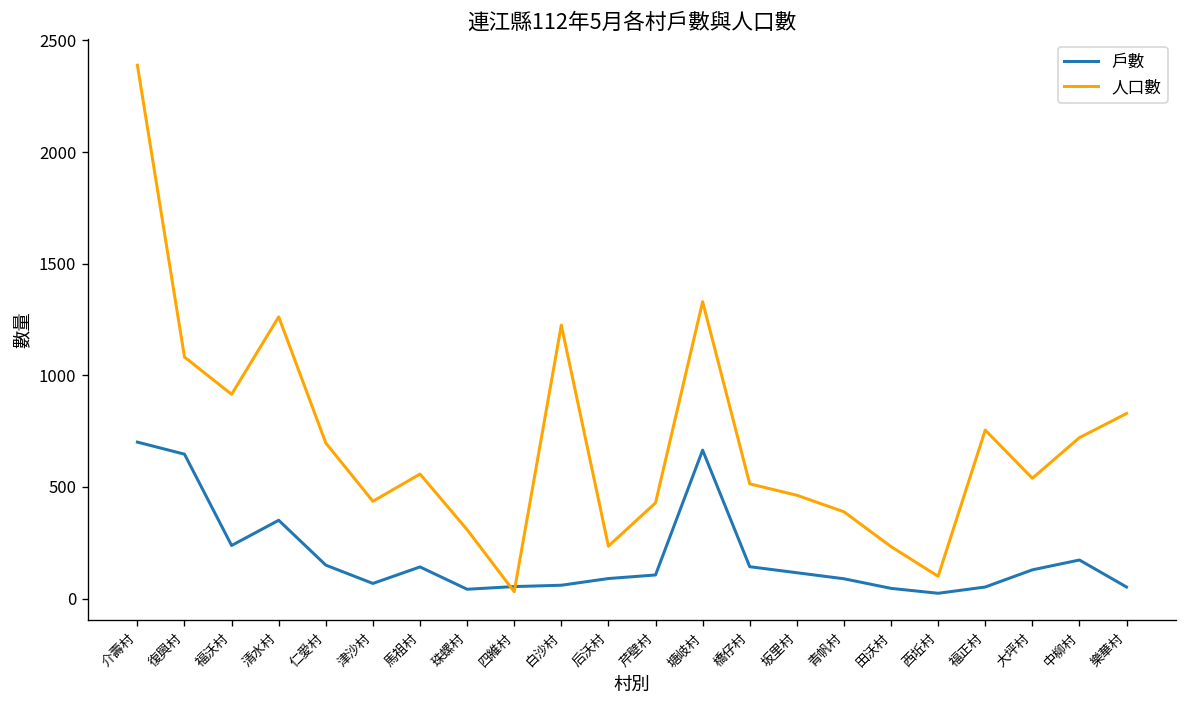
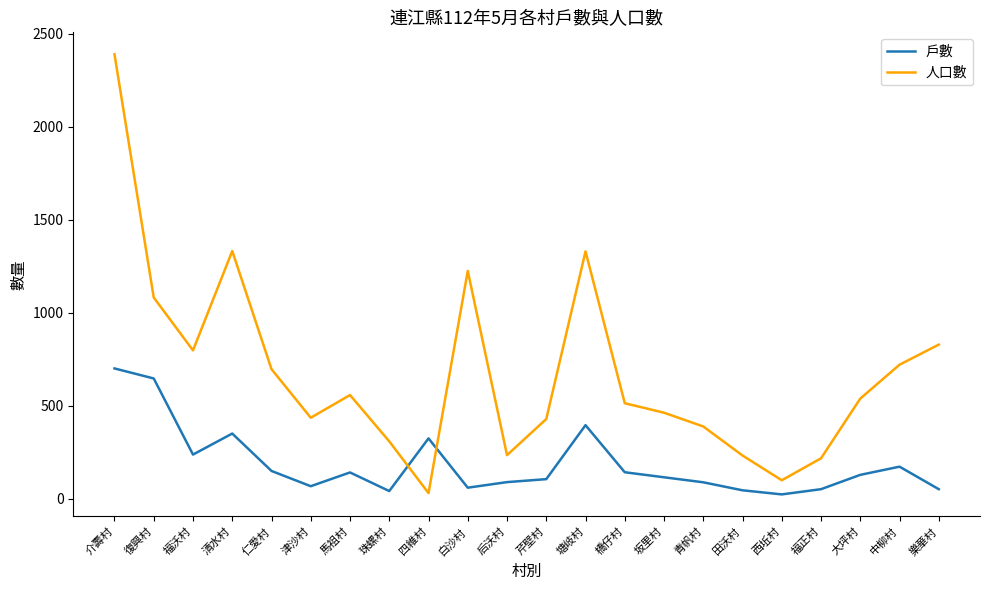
  {
    "戶數": {
      "介壽村": 700,
      "復興村": 650,
      "福沃村": 240,
      "清水村": 350,
      "仁愛村": 150,
      "津沙村": 70,
      "馬祖村": 140,
      "珠螺村": 40,
-     "四維村": 50,
+     "四維村": 330,
      "白沙村": 60,
      "后沃村": 90,
      "芹壁村": 110,
-     "塘岐村": 670,
+     "塘岐村": 400,
      "橋仔村": 140,
      "坂里村": 120,
      "青帆村": 90,
      "田沃村": 50,
      "西坵村": 20,
      "福正村": 50,
      "大坪村": 130,
      "中柳村": 170,
      "樂華村": 50
    },
    "人口數": {
      "介壽村": 2390,
      "復興村": 1080,
-     "福沃村": 920,
-     "清水村": 1260,
+     "福沃村": 800,
+     "清水村": 1330,
      "仁愛村": 700,
      "津沙村": 440,
      "馬祖村": 560,
      "珠螺村": 310,
      "四維村": 30,
      "白沙村": 1230,
      "后沃村": 240,
      "芹壁村": 430,
      "塘岐村": 1330,
      "橋仔村": 510,
      "坂里村": 460,
      "青帆村": 390,
      "田沃村": 230,
      "西坵村": 100,
-     "福正村": 760,
+     "福正村": 220,
      "大坪村": 540,
      "中柳村": 720,
      "樂華村": 830
    }
  }
